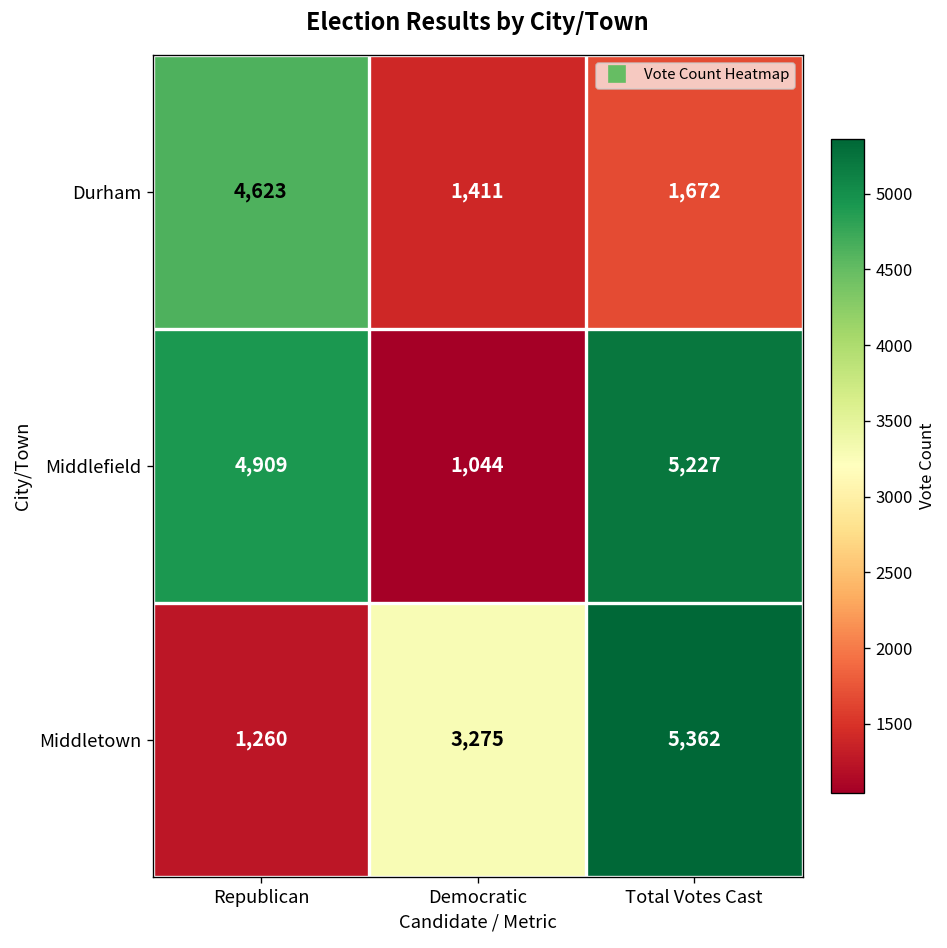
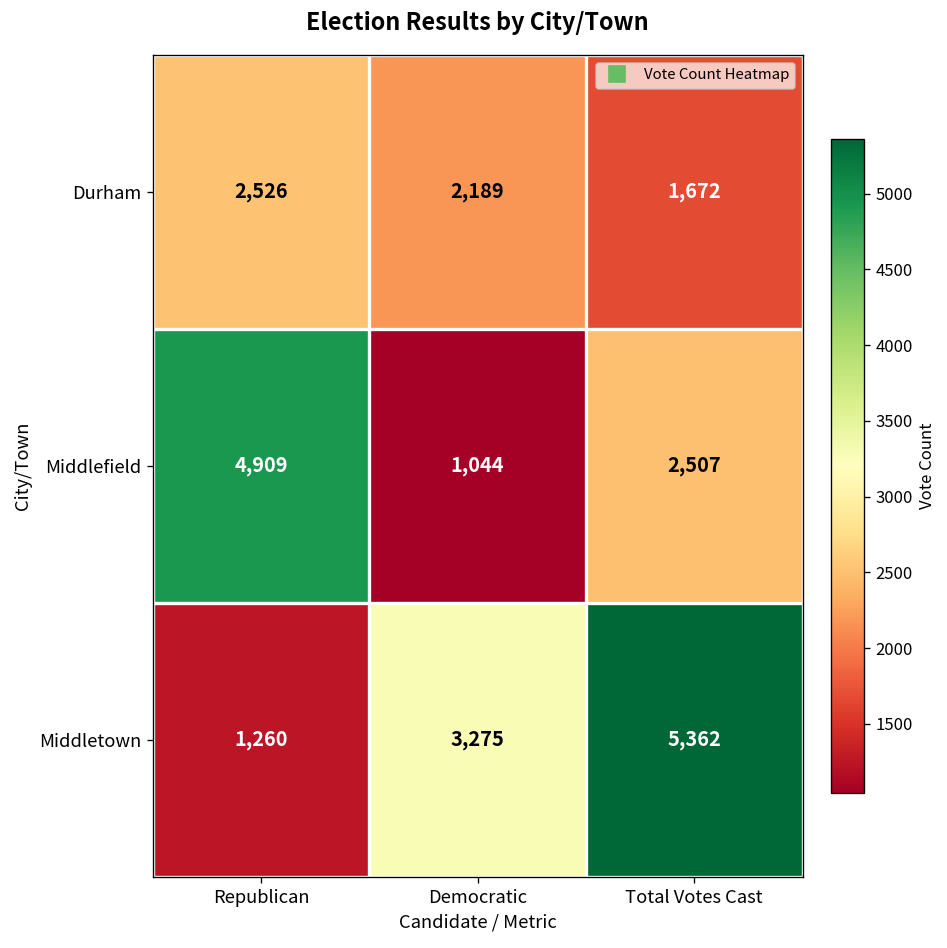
  {
    "Durham": {
-     "Republican": "4,623",
-     "Democratic": "1,411",
+     "Republican": "2,526",
+     "Democratic": "2,189",
      "Total Votes Cast": "1,672"
    },
    "Middlefield": {
      "Republican": "4,909",
      "Democratic": "1,044",
-     "Total Votes Cast": "5,227"
+     "Total Votes Cast": "2,507"
    },
    "Middletown": {
      "Republican": "1,260",
      "Democratic": "3,275",
      "Total Votes Cast": "5,362"
    }
  }
